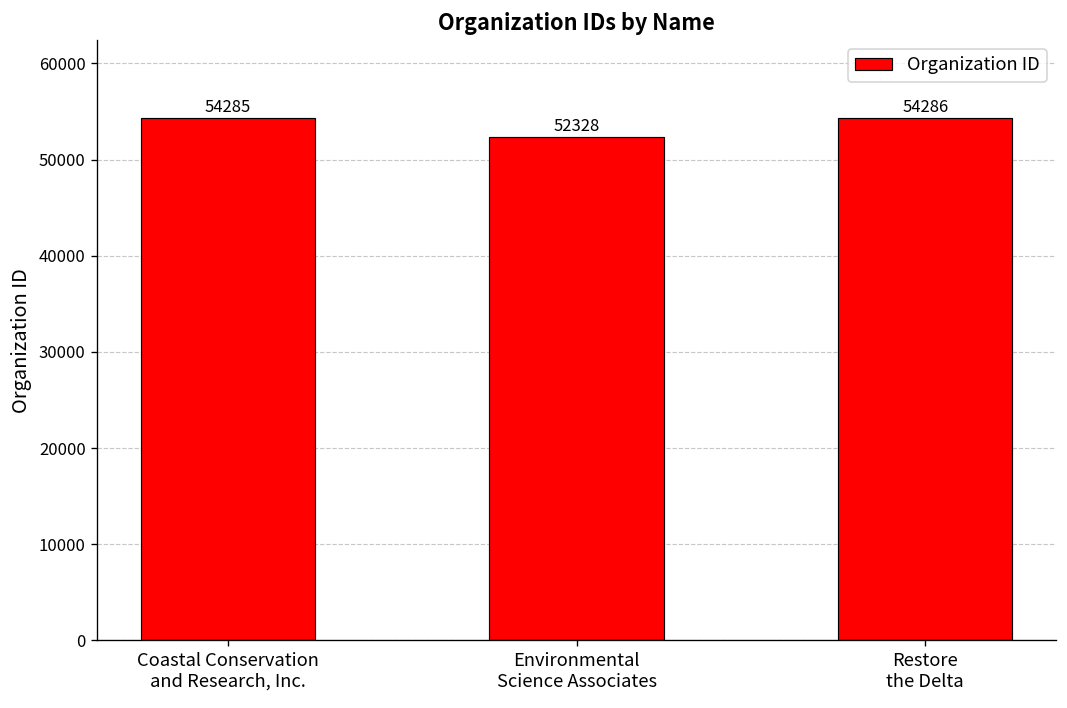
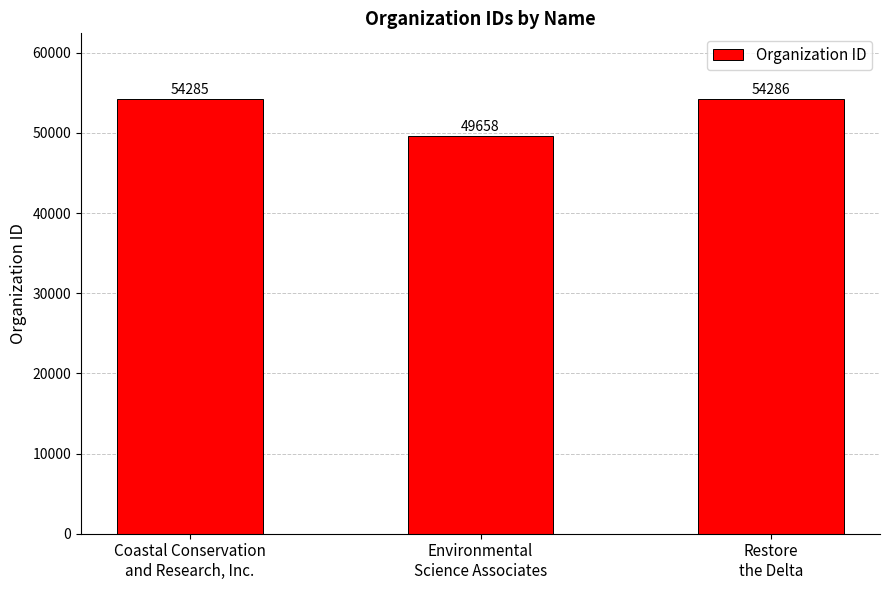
  {
    "Coastal Conservation and Research, Inc.": 54285,
-   "Environmental Science Associates": 52328,
+   "Environmental Science Associates": 49658,
    "Restore the Delta": 54286
  }
